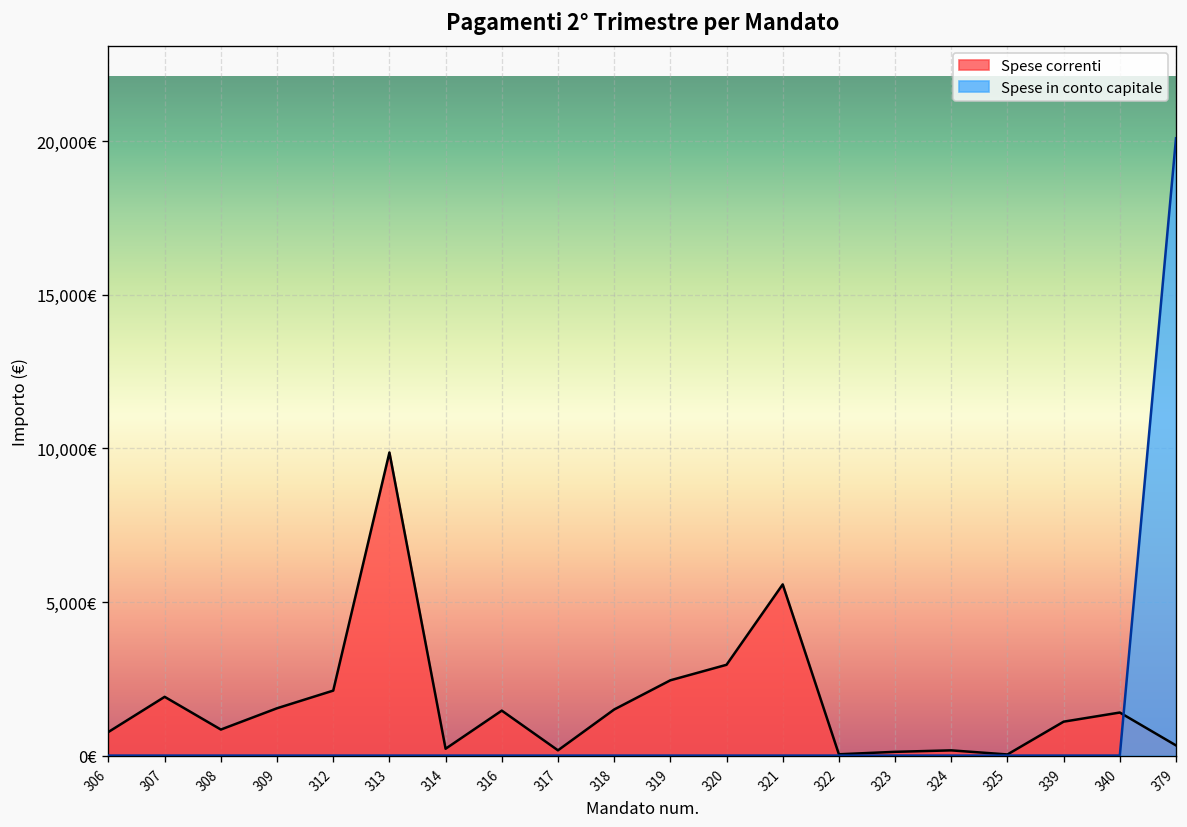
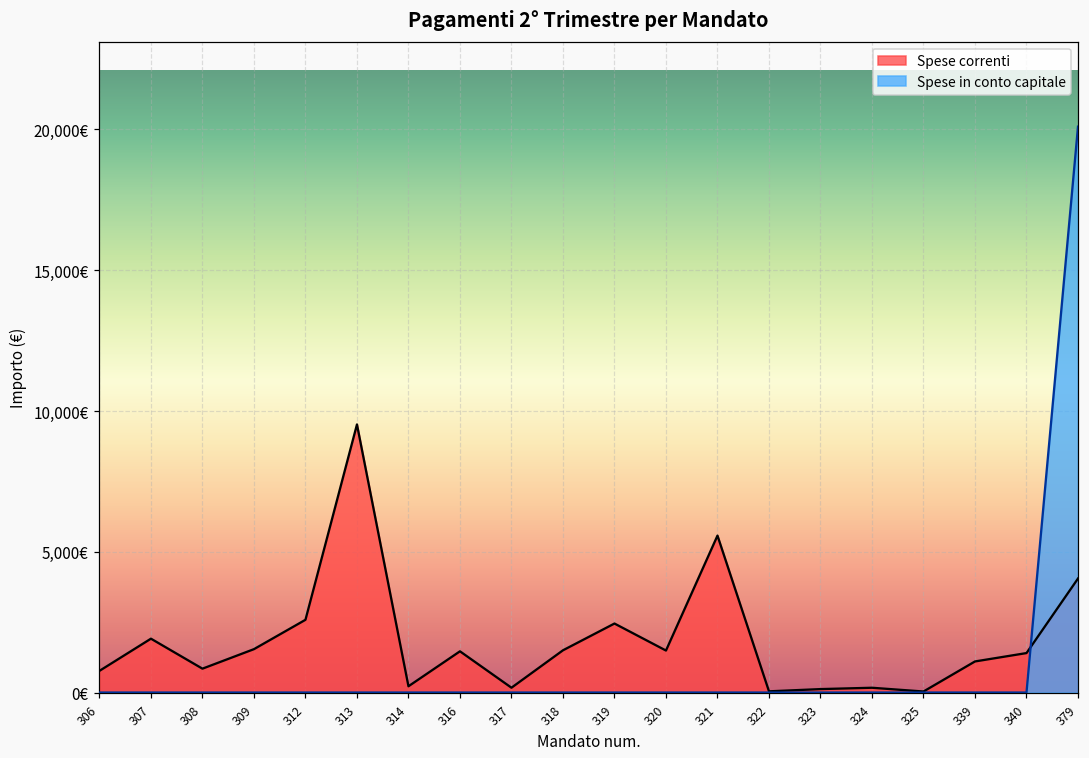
  {
    "Spese correnti": {
      "306": "800€",
      "307": "1,900€",
      "308": "800€",
      "309": "1,500€",
-     "312": "2,100€",
-     "313": "9,900€",
+     "312": "2,600€",
+     "313": "9,500€",
      "314": "200€",
      "316": "1,500€",
      "317": "200€",
      "318": "1,500€",
      "319": "2,500€",
-     "320": "3,000€",
+     "320": "1,500€",
      "321": "5,600€",
      "323": "100€",
      "324": "200€",
      "339": "1,100€",
      "340": "1,400€",
-     "379": "300€"
+     "379": "4,000€"
    },
    "Spese in conto capitale": {
      "306": "0€",
      "307": "0€",
      "308": "0€",
      "309": "0€",
      "312": "0€",
      "313": "0€",
      "314": "0€",
      "316": "0€",
      "317": "0€",
      "318": "0€",
      "319": "0€",
      "320": "0€",
      "321": "0€",
      "323": "0€",
      "324": "0€",
      "339": "0€",
      "340": "0€",
      "379": "20,100€"
    }
  }
